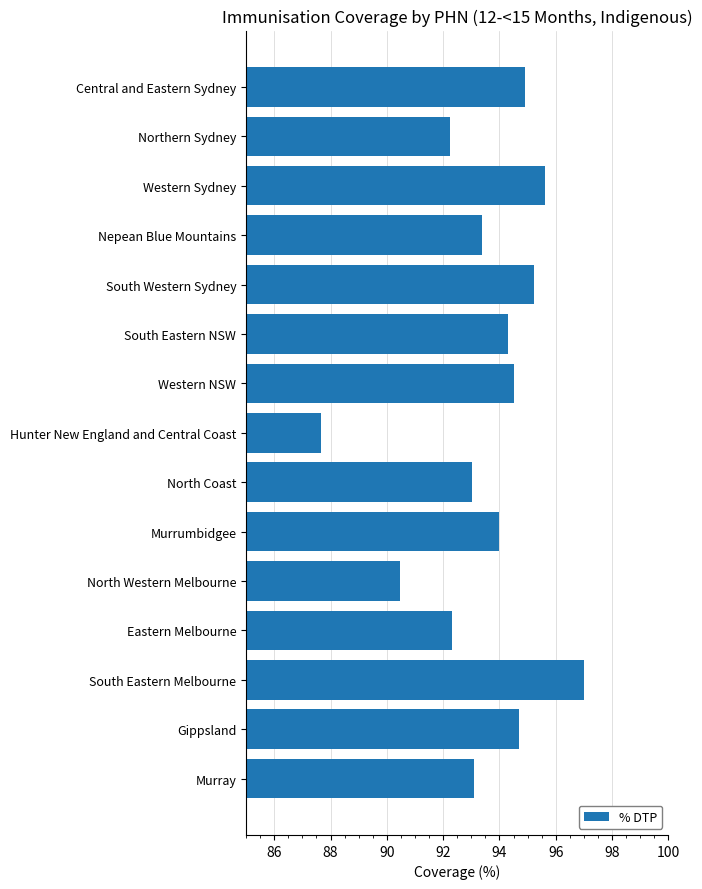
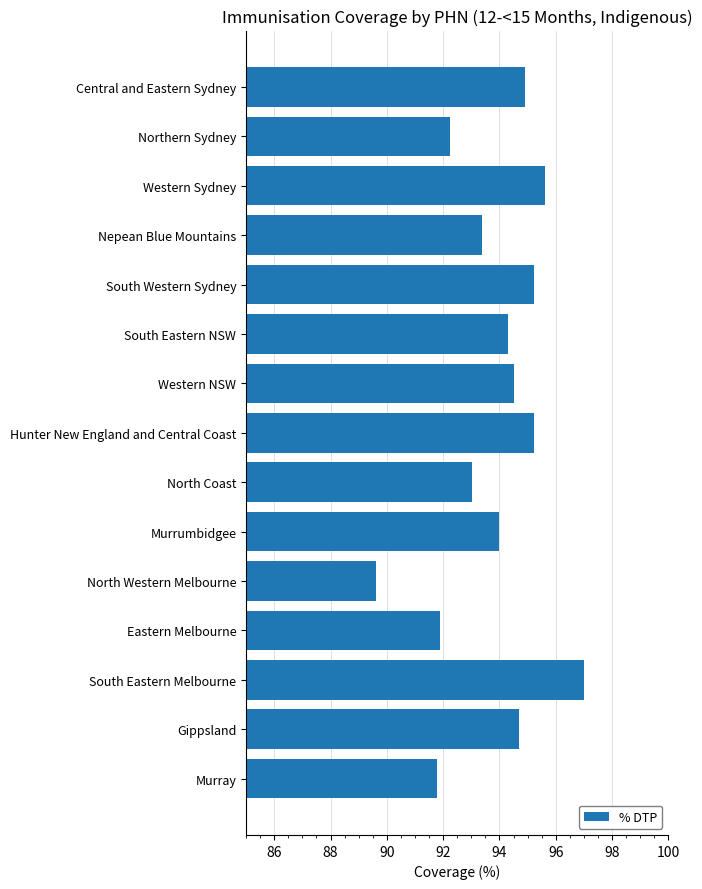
  {
    "Central and Eastern Sydney": 94.9,
    "Northern Sydney": 92.2,
    "Western Sydney": 95.6,
    "Nepean Blue Mountains": 93.4,
    "South Western Sydney": 95.2,
    "South Eastern NSW": 94.3,
    "Western NSW": 94.5,
-   "Hunter New England and Central Coast": 87.7,
+   "Hunter New England and Central Coast": 95.2,
    "North Coast": 93.0,
    "Murrumbidgee": 94.0,
-   "North Western Melbourne": 90.5,
-   "Eastern Melbourne": 92.3,
+   "North Western Melbourne": 89.6,
+   "Eastern Melbourne": 91.9,
    "South Eastern Melbourne": 97.0,
    "Gippsland": 94.7,
-   "Murray": 93.1
+   "Murray": 91.8
  }
